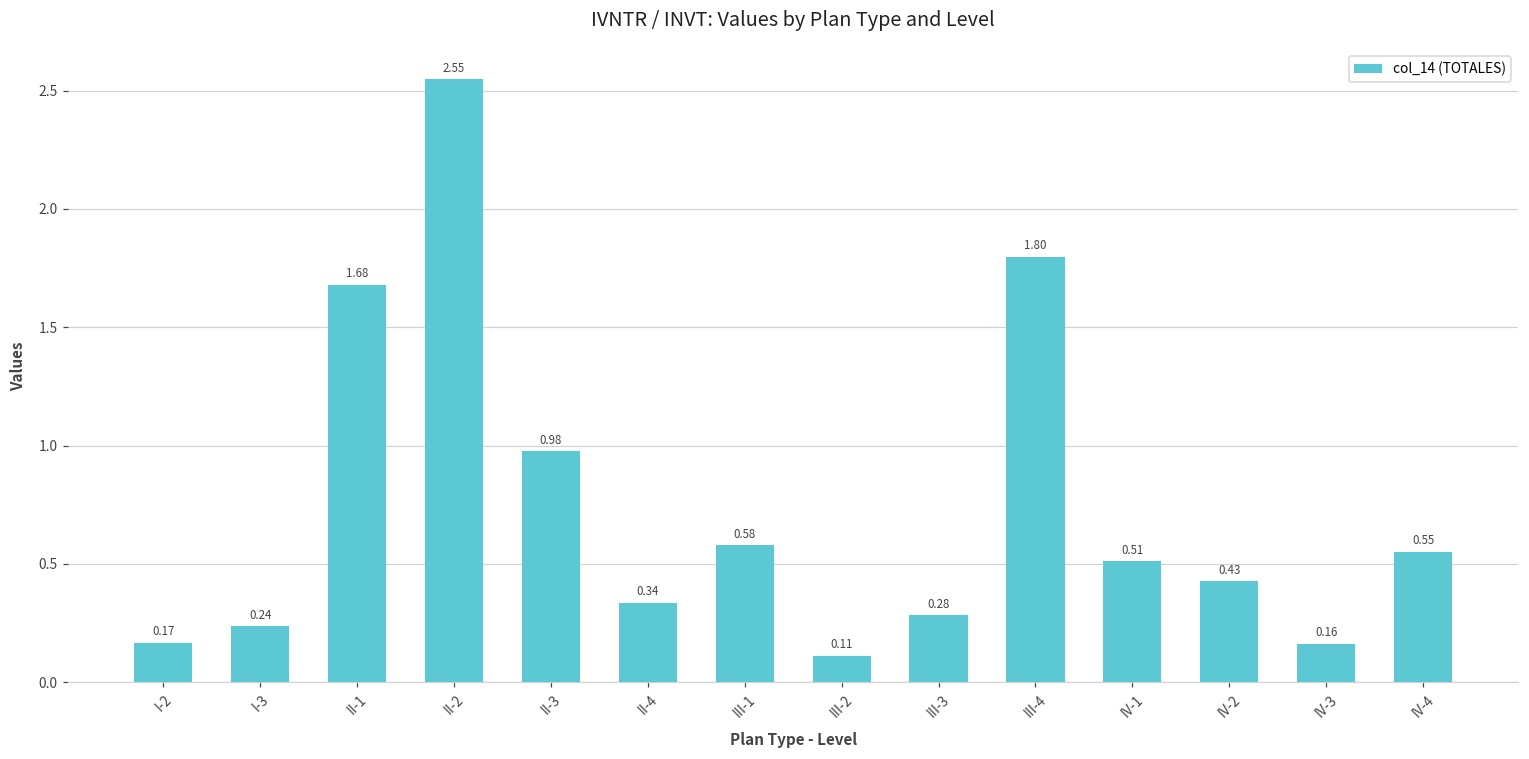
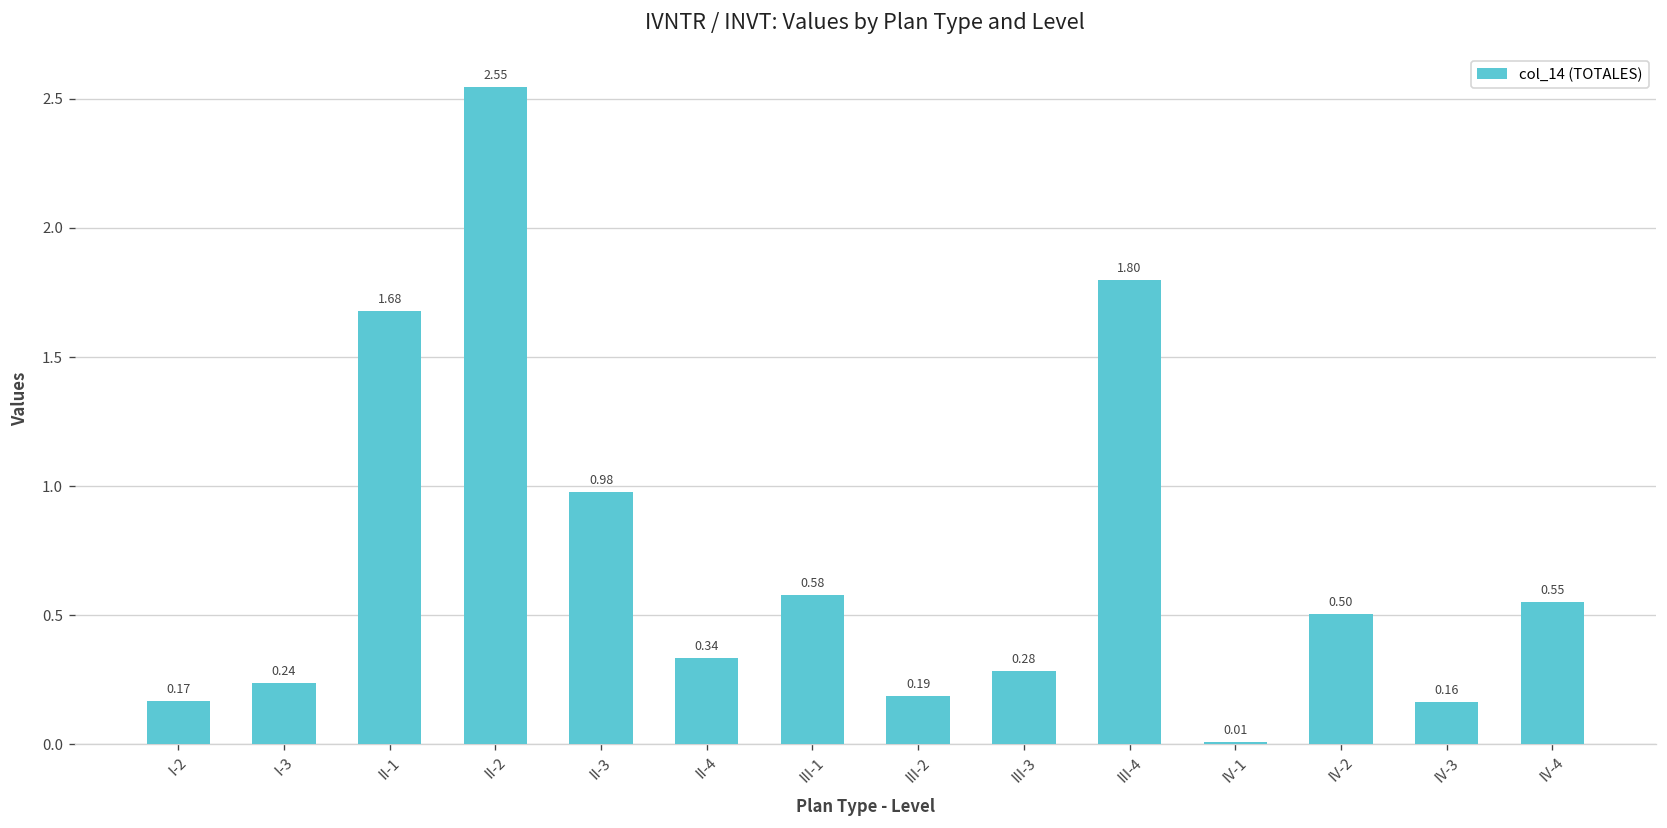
  {
    "I-2": 0.17,
    "I-3": 0.24,
    "II-1": 1.68,
    "II-2": 2.55,
    "II-3": 0.98,
    "II-4": 0.34,
    "III-1": 0.58,
-   "III-2": 0.11,
+   "III-2": 0.19,
    "III-3": 0.28,
    "III-4": 1.80,
-   "IV-1": 0.51,
-   "IV-2": 0.43,
+   "IV-1": 0.01,
+   "IV-2": 0.50,
    "IV-3": 0.16,
    "IV-4": 0.55
  }
